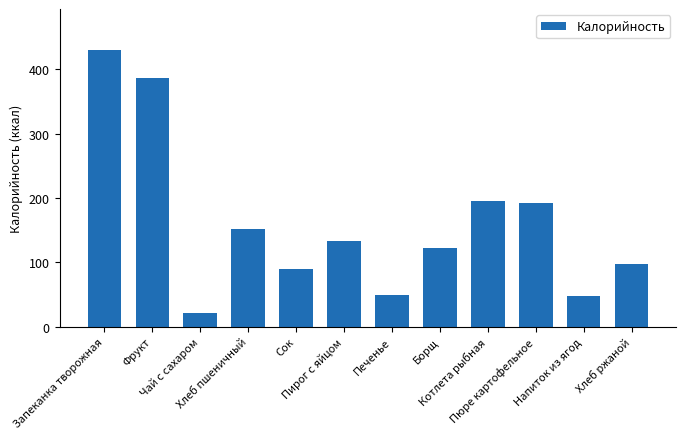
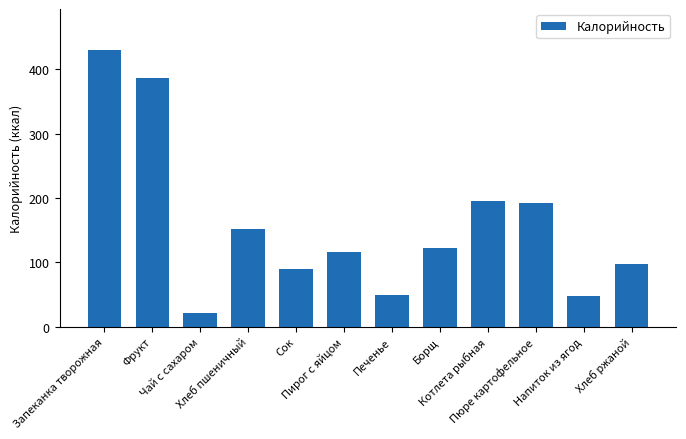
  {
    "Запеканка творожная": 430,
    "Фрукт": 390,
    "Чай с сахаром": 20,
    "Хлеб пшеничный": 150,
    "Сок": 90,
-   "Пирог с яйцом": 130,
+   "Пирог с яйцом": 120,
    "Печенье": 50,
    "Борщ": 120,
    "Котлета рыбная": 200,
    "Пюре картофельное": 190,
    "Напиток из ягод": 50,
    "Хлеб ржаной": 100
  }
